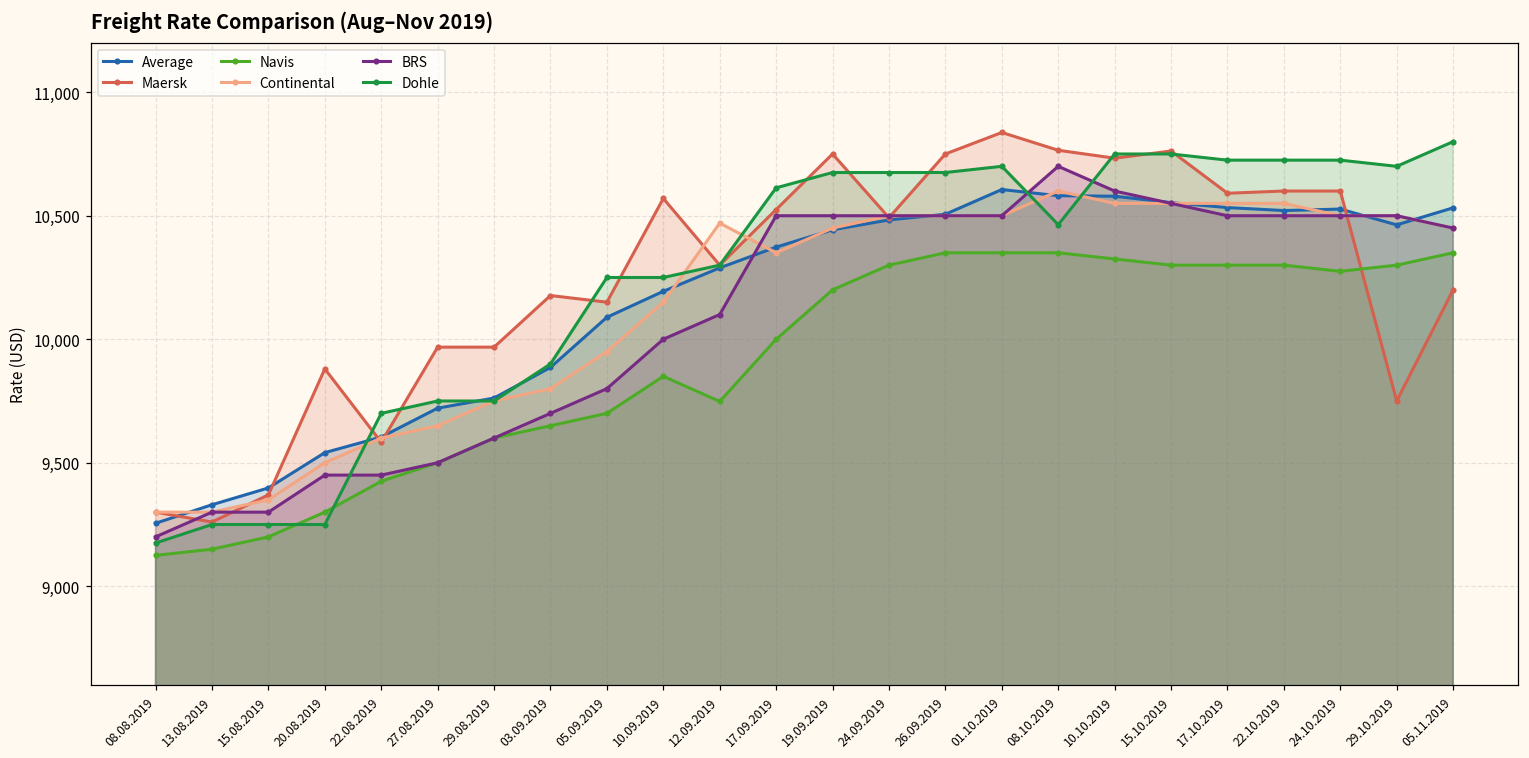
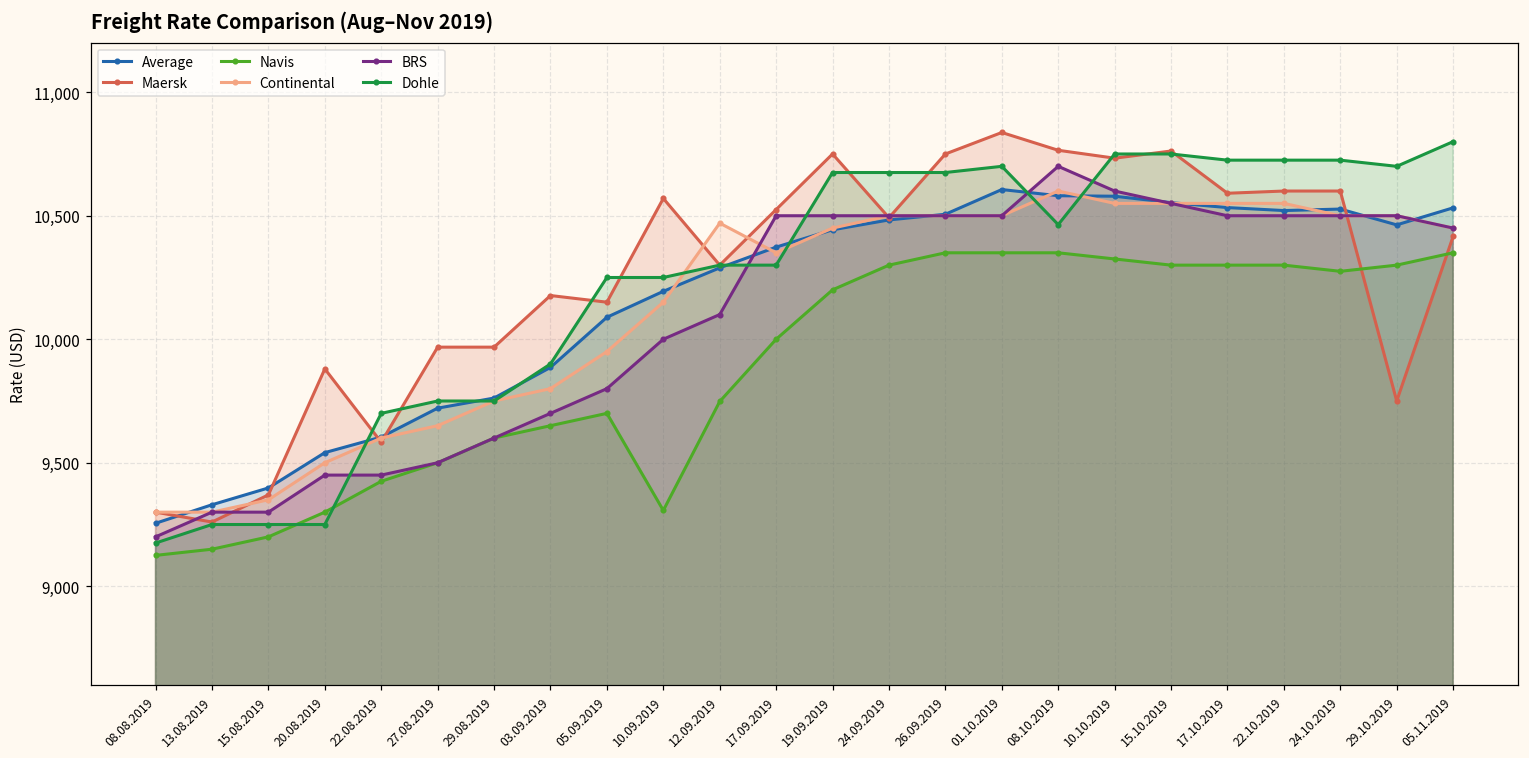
  {
    "Average": {
      "08.08.2019": "9,260",
      "13.08.2019": "9,330",
      "15.08.2019": "9,400",
      "20.08.2019": "9,540",
      "27.08.2019": "9,720",
      "29.08.2019": "9,760",
      "03.09.2019": "9,890",
      "05.09.2019": "10,090",
      "10.09.2019": "10,190",
      "17.09.2019": "10,370",
      "01.10.2019": "10,610",
      "08.10.2019": "10,580",
      "10.10.2019": "10,580",
      "17.10.2019": "10,530",
      "22.10.2019": "10,520",
      "24.10.2019": "10,530",
      "29.10.2019": "10,460",
      "05.11.2019": "10,530"
    },
    "Maersk": {
      "15.08.2019": "9,370",
      "20.08.2019": "9,880",
      "22.08.2019": "9,580",
      "27.08.2019": "9,970",
      "29.08.2019": "9,970",
      "03.09.2019": "10,180",
      "05.09.2019": "10,150",
      "10.09.2019": "10,570",
      "17.09.2019": "10,530",
      "19.09.2019": "10,750",
      "26.09.2019": "10,750",
      "01.10.2019": "10,840",
      "08.10.2019": "10,770",
      "10.10.2019": "10,730",
      "15.10.2019": "10,760",
      "17.10.2019": "10,590",
      "22.10.2019": "10,600",
      "24.10.2019": "10,600",
      "29.10.2019": "9,750",
-     "05.11.2019": "10,200"
+     "05.11.2019": "10,420"
    },
    "Navis": {
      "08.08.2019": "9,130",
      "13.08.2019": "9,150",
      "15.08.2019": "9,200",
      "20.08.2019": "9,300",
      "22.08.2019": "9,430",
      "03.09.2019": "9,650",
      "05.09.2019": "9,700",
-     "10.09.2019": "9,850",
+     "10.09.2019": "9,310",
      "12.09.2019": "9,750",
      "17.09.2019": "10,000",
      "19.09.2019": "10,200",
      "24.09.2019": "10,300",
      "26.09.2019": "10,350",
      "01.10.2019": "10,350",
      "08.10.2019": "10,350",
      "10.10.2019": "10,330",
      "15.10.2019": "10,300",
      "17.10.2019": "10,300",
      "22.10.2019": "10,300",
      "24.10.2019": "10,280",
      "29.10.2019": "10,300",
      "05.11.2019": "10,350"
    },
    "Continental": {
      "15.08.2019": "9,350",
      "20.08.2019": "9,500",
      "27.08.2019": "9,650",
      "03.09.2019": "9,800",
      "05.09.2019": "9,950",
      "10.09.2019": "10,150",
      "12.09.2019": "10,470",
      "17.09.2019": "10,350",
      "08.10.2019": "10,600",
      "10.10.2019": "10,550",
      "17.10.2019": "10,550",
      "22.10.2019": "10,550"
    },
    "BRS": {
      "08.08.2019": "9,200",
      "15.08.2019": "9,300",
      "20.08.2019": "9,450",
      "22.08.2019": "9,450",
      "03.09.2019": "9,700",
      "05.09.2019": "9,800",
      "10.09.2019": "10,000",
      "12.09.2019": "10,100",
      "17.09.2019": "10,500",
      "19.09.2019": "10,500",
      "08.10.2019": "10,700",
      "10.10.2019": "10,600",
      "17.10.2019": "10,500",
      "22.10.2019": "10,500"
    },
    "Dohle": {
      "08.08.2019": "9,180",
      "15.08.2019": "9,250",
      "20.08.2019": "9,250",
      "22.08.2019": "9,700",
      "27.08.2019": "9,750",
      "03.09.2019": "9,900",
      "05.09.2019": "10,250",
      "10.09.2019": "10,250",
-     "17.09.2019": "10,610",
+     "17.09.2019": "10,300",
      "19.09.2019": "10,680",
      "24.09.2019": "10,680",
      "26.09.2019": "10,680",
      "01.10.2019": "10,700",
      "08.10.2019": "10,460",
      "10.10.2019": "10,750",
      "15.10.2019": "10,750",
      "17.10.2019": "10,730",
      "22.10.2019": "10,730",
      "24.10.2019": "10,730",
      "29.10.2019": "10,700",
      "05.11.2019": "10,800"
    }
  }
